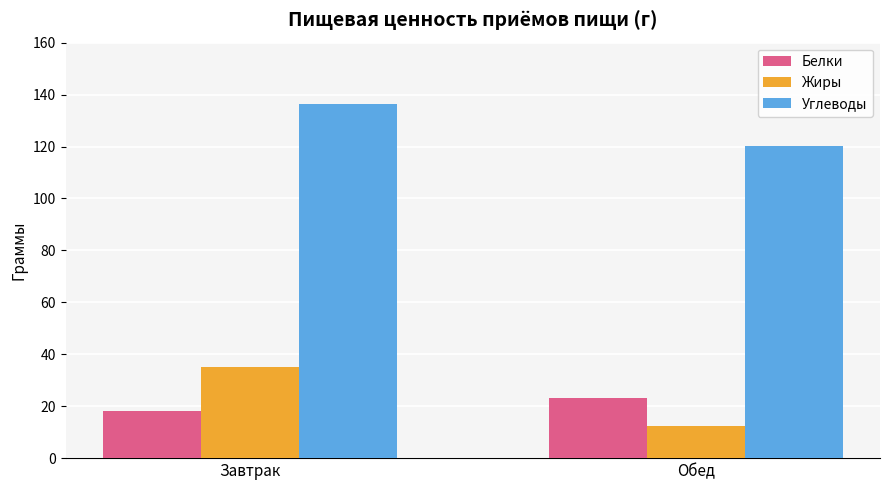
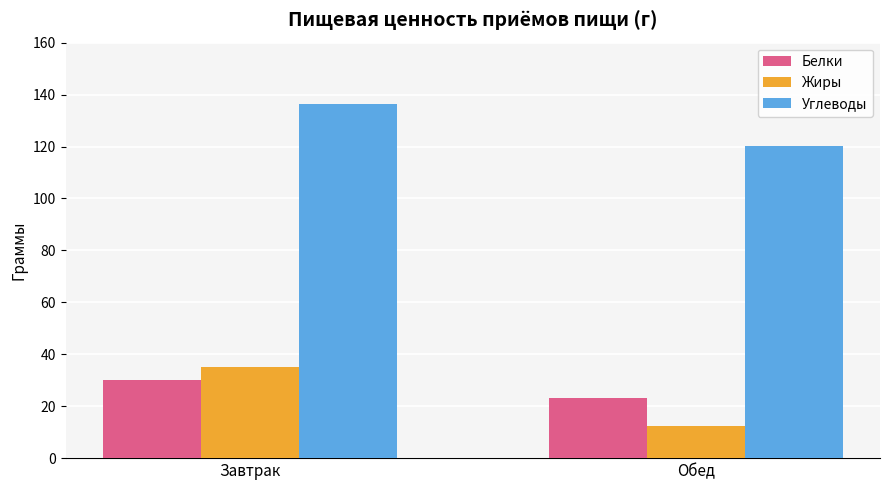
  {
    "Белки": {
-     "Завтрак": 18,
+     "Завтрак": 30,
      "Обед": 23
    },
    "Жиры": {
      "Завтрак": 35,
      "Обед": 12
    },
    "Углеводы": {
      "Завтрак": 136,
      "Обед": 120
    }
  }
